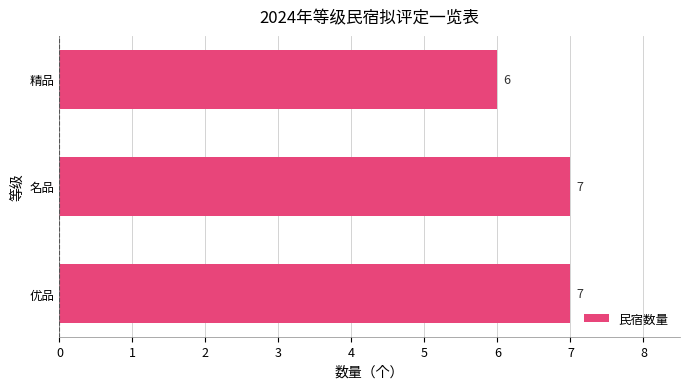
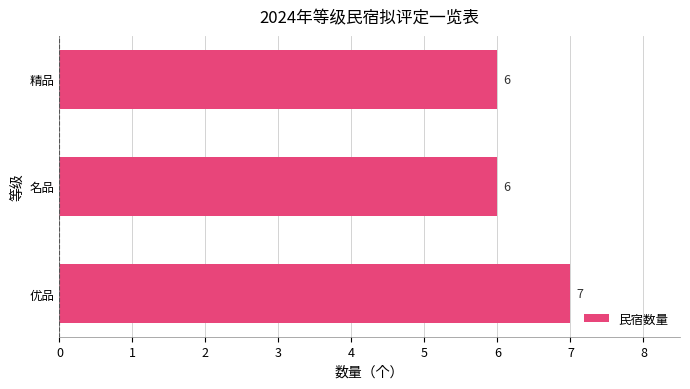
  {
    "精品": 6,
-   "名品": 7,
+   "名品": 6,
    "优品": 7
  }
